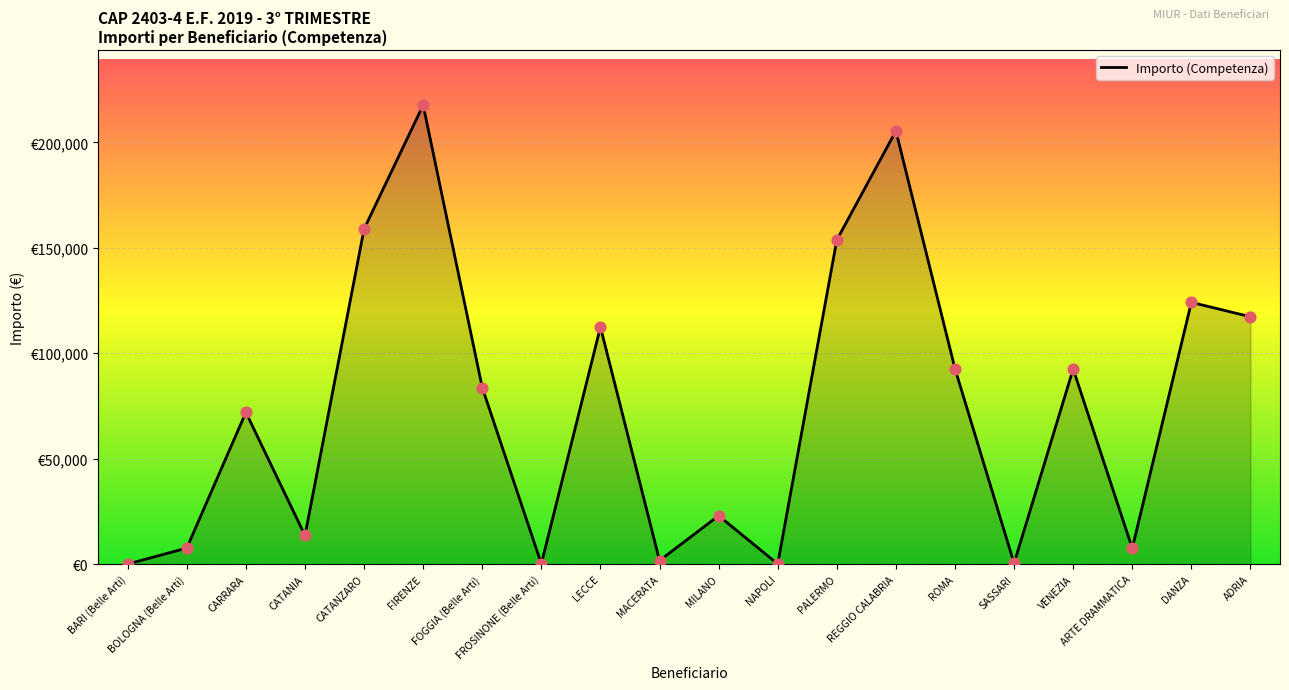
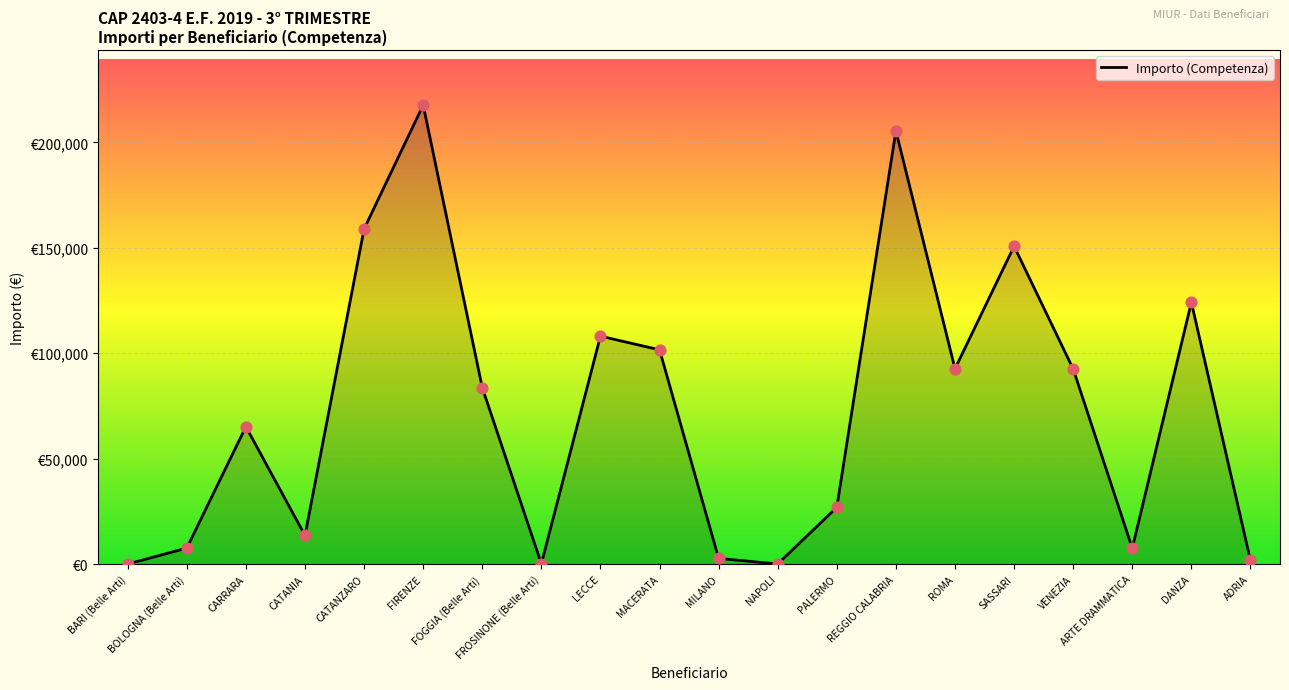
  {
    "BARI (Belle Arti)": "€0",
    "BOLOGNA (Belle Arti)": "€8,000",
-   "CARRARA": "€72,000",
+   "CARRARA": "€65,000",
    "CATANIA": "€14,000",
    "CATANZARO": "€159,000",
    "FIRENZE": "€218,000",
    "FOGGIA (Belle Arti)": "€84,000",
    "FROSINONE (Belle Arti)": "€0",
-   "LECCE": "€112,000",
-   "MACERATA": "€2,000",
-   "MILANO": "€23,000",
+   "LECCE": "€108,000",
+   "MACERATA": "€102,000",
+   "MILANO": "€3,000",
    "NAPOLI": "€0",
-   "PALERMO": "€154,000",
+   "PALERMO": "€27,000",
    "REGGIO CALABRIA": "€205,000",
    "ROMA": "€93,000",
-   "SASSARI": "€0",
+   "SASSARI": "€151,000",
    "VENEZIA": "€93,000",
    "ARTE DRAMMATICA": "€7,000",
    "DANZA": "€124,000",
-   "ADRIA": "€117,000"
+   "ADRIA": "€2,000"
  }
